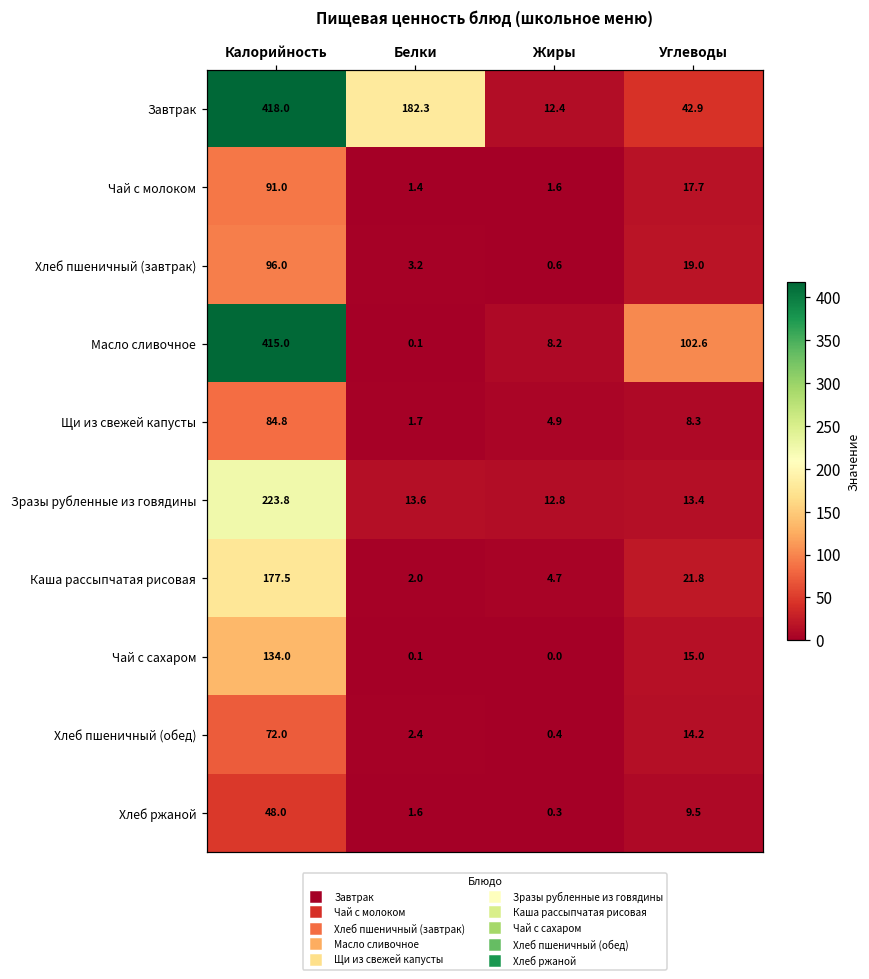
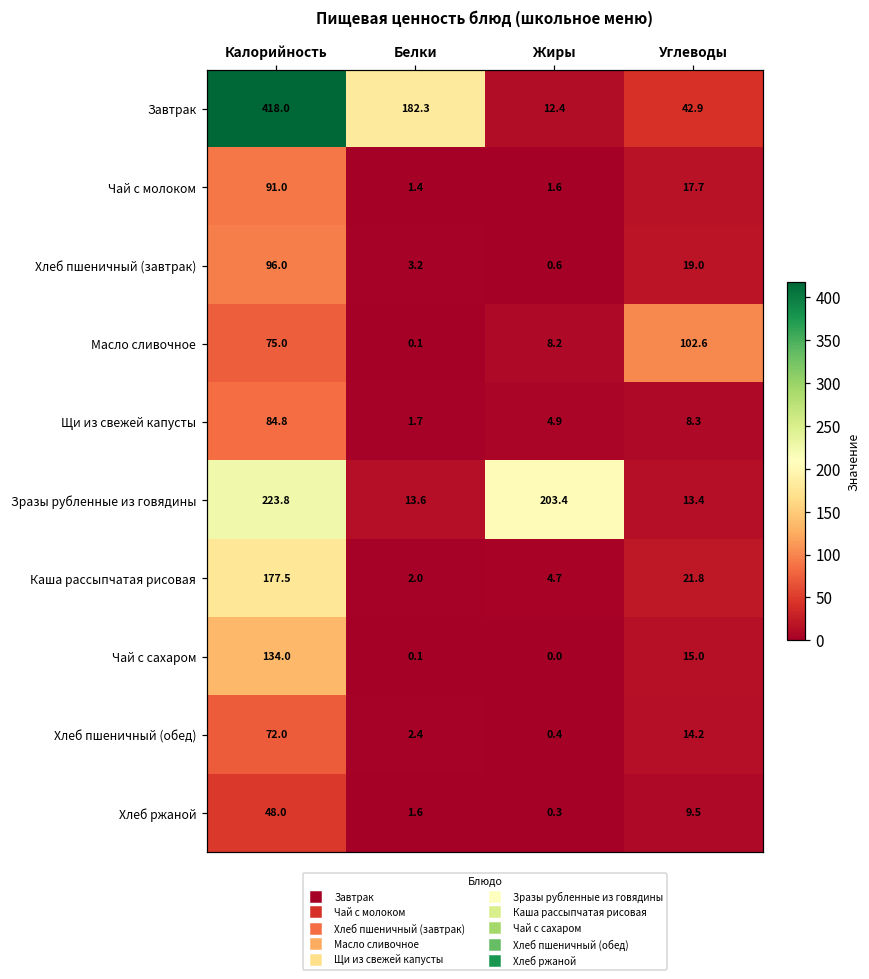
  {
    "Завтрак": {
      "Калорийность": 418.0,
      "Белки": 182.3,
      "Жиры": 12.4,
      "Углеводы": 42.9
    },
    "Чай с молоком": {
      "Калорийность": 91.0,
      "Белки": 1.4,
      "Жиры": 1.6,
      "Углеводы": 17.7
    },
    "Хлеб пшеничный (завтрак)": {
      "Калорийность": 96.0,
      "Белки": 3.2,
      "Жиры": 0.6,
      "Углеводы": 19.0
    },
    "Масло сливочное": {
-     "Калорийность": 415.0,
+     "Калорийность": 75.0,
      "Белки": 0.1,
      "Жиры": 8.2,
      "Углеводы": 102.6
    },
    "Щи из свежей капусты": {
      "Калорийность": 84.8,
      "Белки": 1.7,
      "Жиры": 4.9,
      "Углеводы": 8.3
    },
    "Зразы рубленные из говядины": {
      "Калорийность": 223.8,
      "Белки": 13.6,
-     "Жиры": 12.8,
+     "Жиры": 203.4,
      "Углеводы": 13.4
    },
    "Каша рассыпчатая рисовая": {
      "Калорийность": 177.5,
      "Белки": 2.0,
      "Жиры": 4.7,
      "Углеводы": 21.8
    },
    "Чай с сахаром": {
      "Калорийность": 134.0,
      "Белки": 0.1,
      "Жиры": 0.0,
      "Углеводы": 15.0
    },
    "Хлеб пшеничный (обед)": {
      "Калорийность": 72.0,
      "Белки": 2.4,
      "Жиры": 0.4,
      "Углеводы": 14.2
    },
    "Хлеб ржаной": {
      "Калорийность": 48.0,
      "Белки": 1.6,
      "Жиры": 0.3,
      "Углеводы": 9.5
    }
  }
